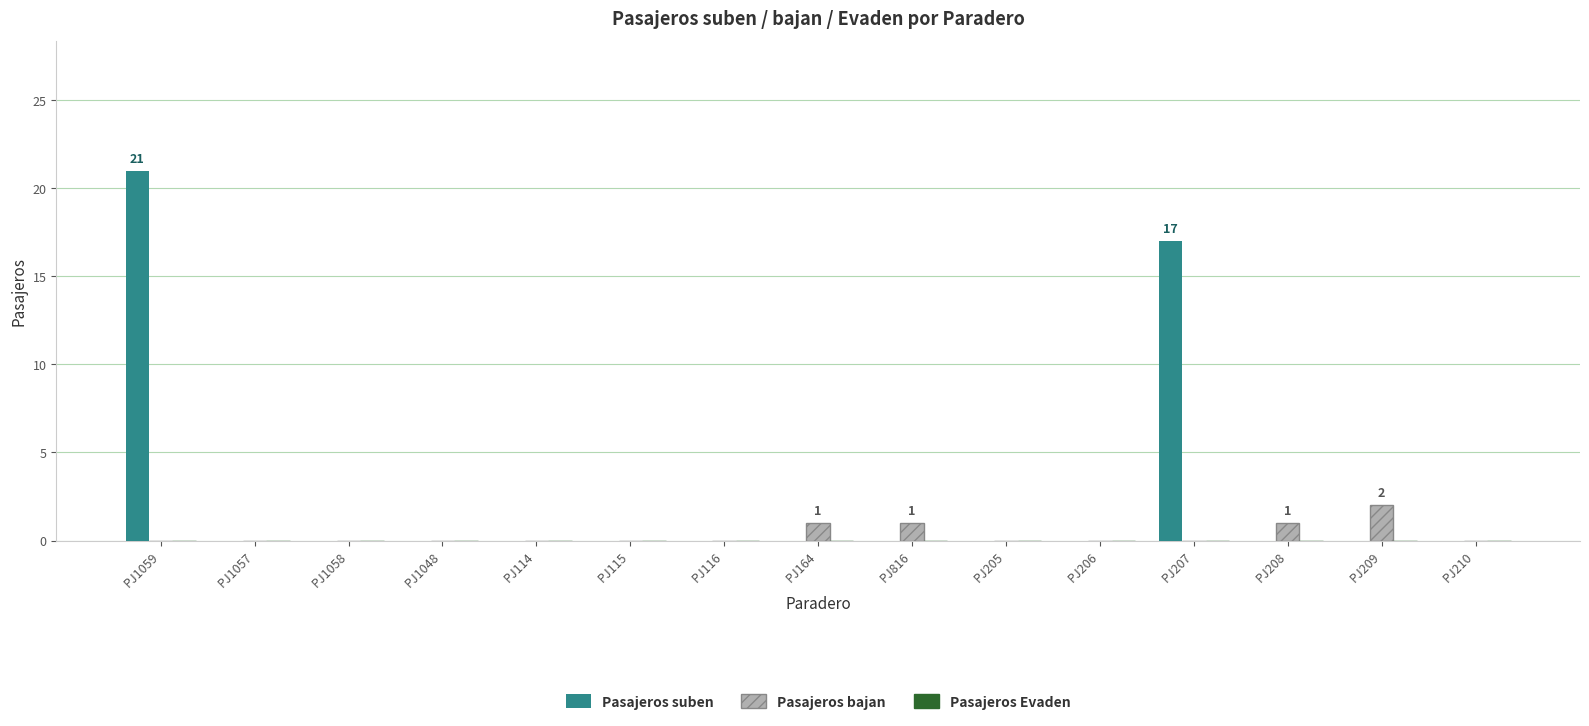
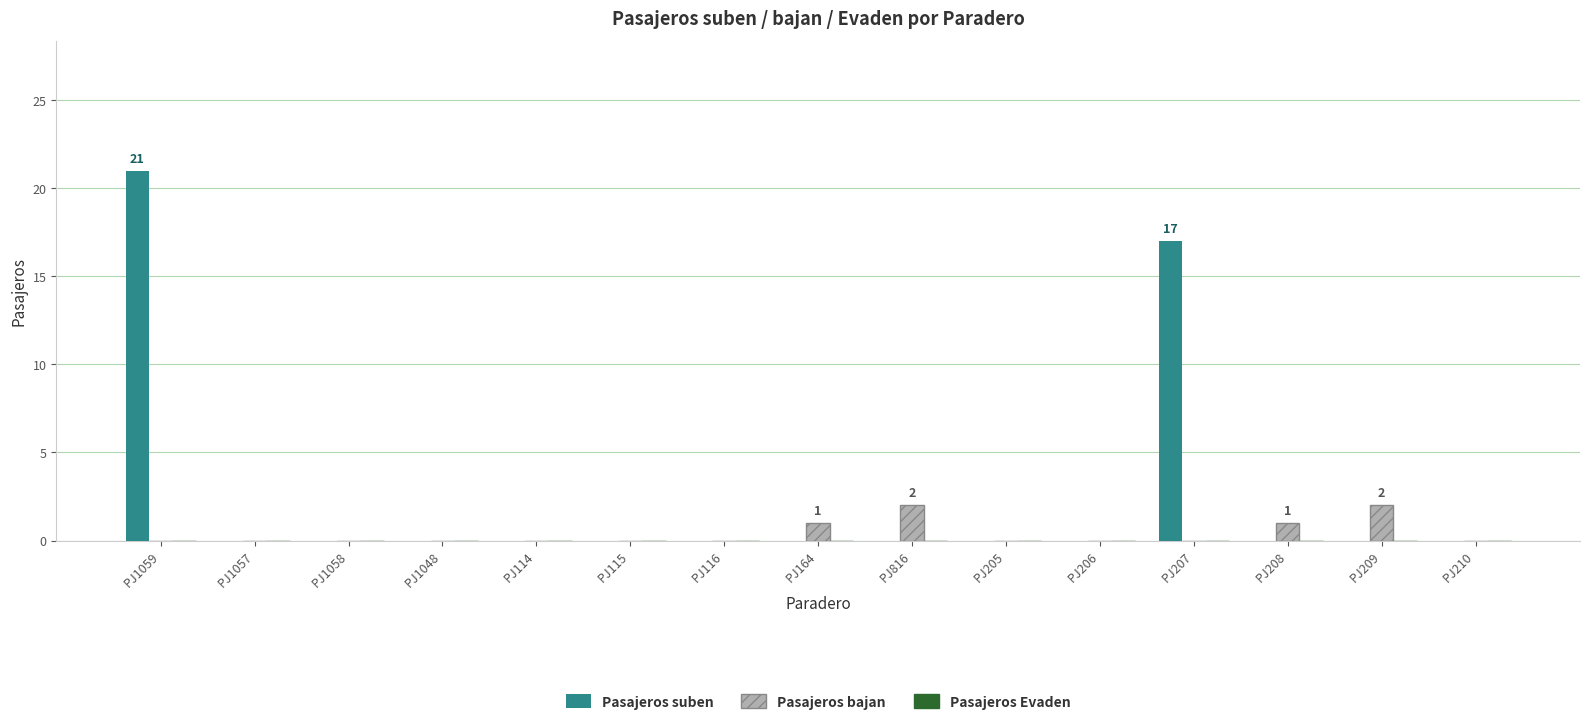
  {
    "Pasajeros suben": {
      "PJ1059": 21,
      "PJ207": 17
    },
    "Pasajeros bajan": {
      "PJ164": 1,
-     "PJ816": 1,
+     "PJ816": 2,
      "PJ208": 1,
      "PJ209": 2
    },
    "Pasajeros Evaden": {
      "PJ1059": 0.0,
      "PJ1057": 0.0,
      "PJ1058": 0.0,
      "PJ1048": 0.0,
      "PJ114": 0.0,
      "PJ115": 0.0,
      "PJ116": 0.0,
      "PJ164": 0.0,
      "PJ816": 0.0,
      "PJ205": 0.0,
      "PJ206": 0.0,
      "PJ207": 0.0,
      "PJ208": 0.0,
      "PJ209": 0.0,
      "PJ210": 0.0
    }
  }
